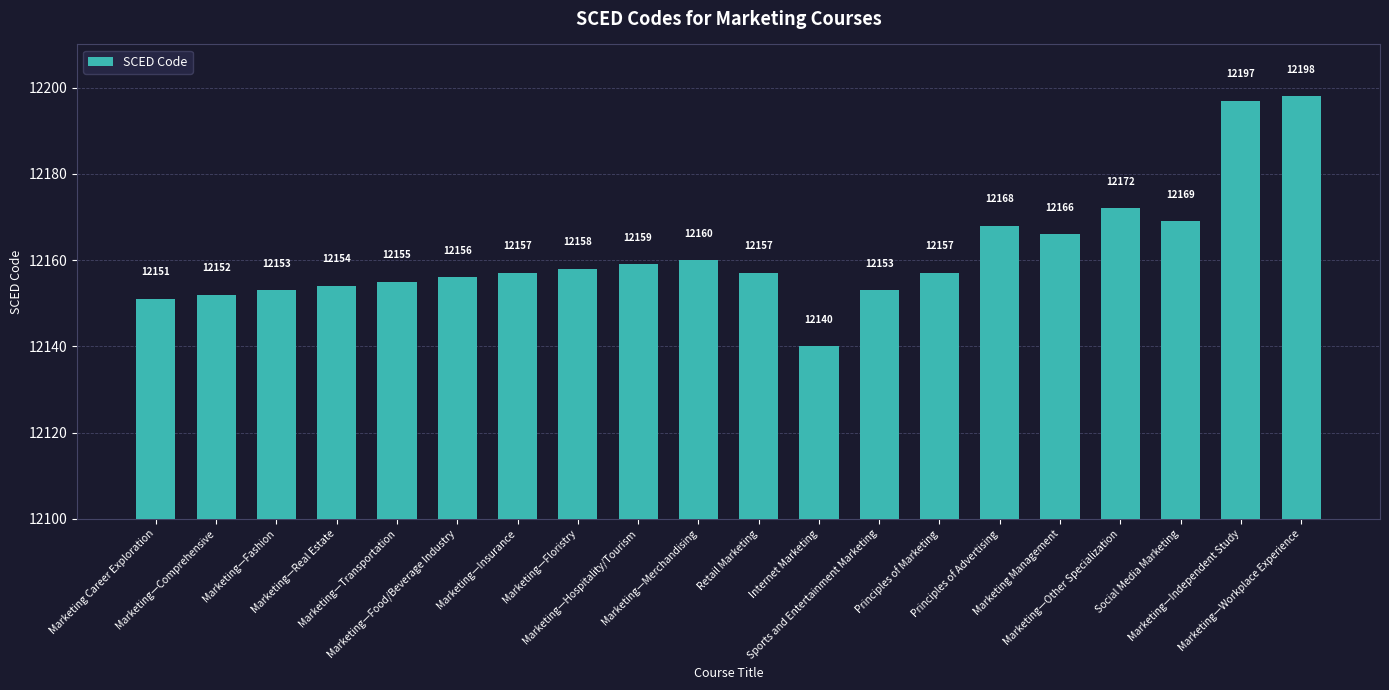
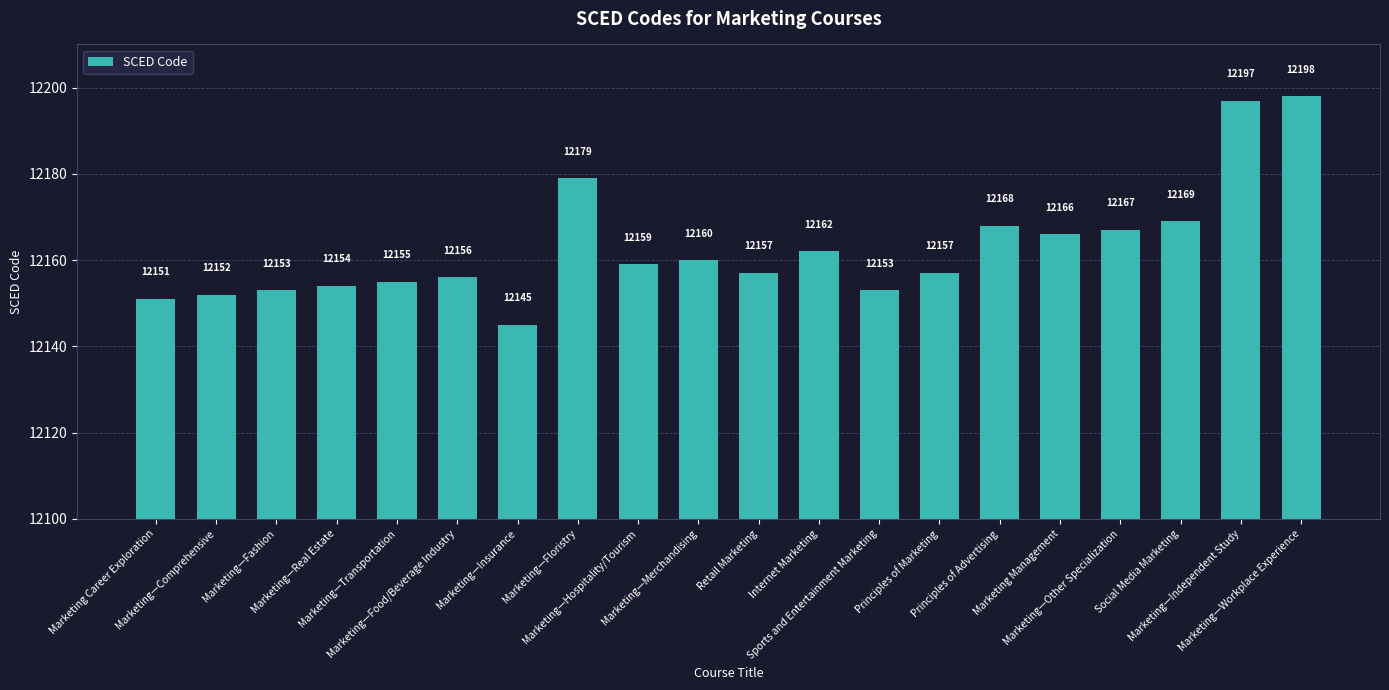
  {
    "Marketing Career Exploration": 12151,
    "Marketing—Comprehensive": 12152,
    "Marketing—Fashion": 12153,
    "Marketing—Real Estate": 12154,
    "Marketing—Transportation": 12155,
    "Marketing—Food/Beverage Industry": 12156,
-   "Marketing—Insurance": 12157,
-   "Marketing—Floristry": 12158,
+   "Marketing—Insurance": 12145,
+   "Marketing—Floristry": 12179,
    "Marketing—Hospitality/Tourism": 12159,
    "Marketing—Merchandising": 12160,
    "Retail Marketing": 12157,
-   "Internet Marketing": 12140,
+   "Internet Marketing": 12162,
    "Sports and Entertainment Marketing": 12153,
    "Principles of Marketing": 12157,
    "Principles of Advertising": 12168,
    "Marketing Management": 12166,
-   "Marketing—Other Specialization": 12172,
+   "Marketing—Other Specialization": 12167,
    "Social Media Marketing": 12169,
    "Marketing—Independent Study": 12197,
    "Marketing—Workplace Experience": 12198
  }
